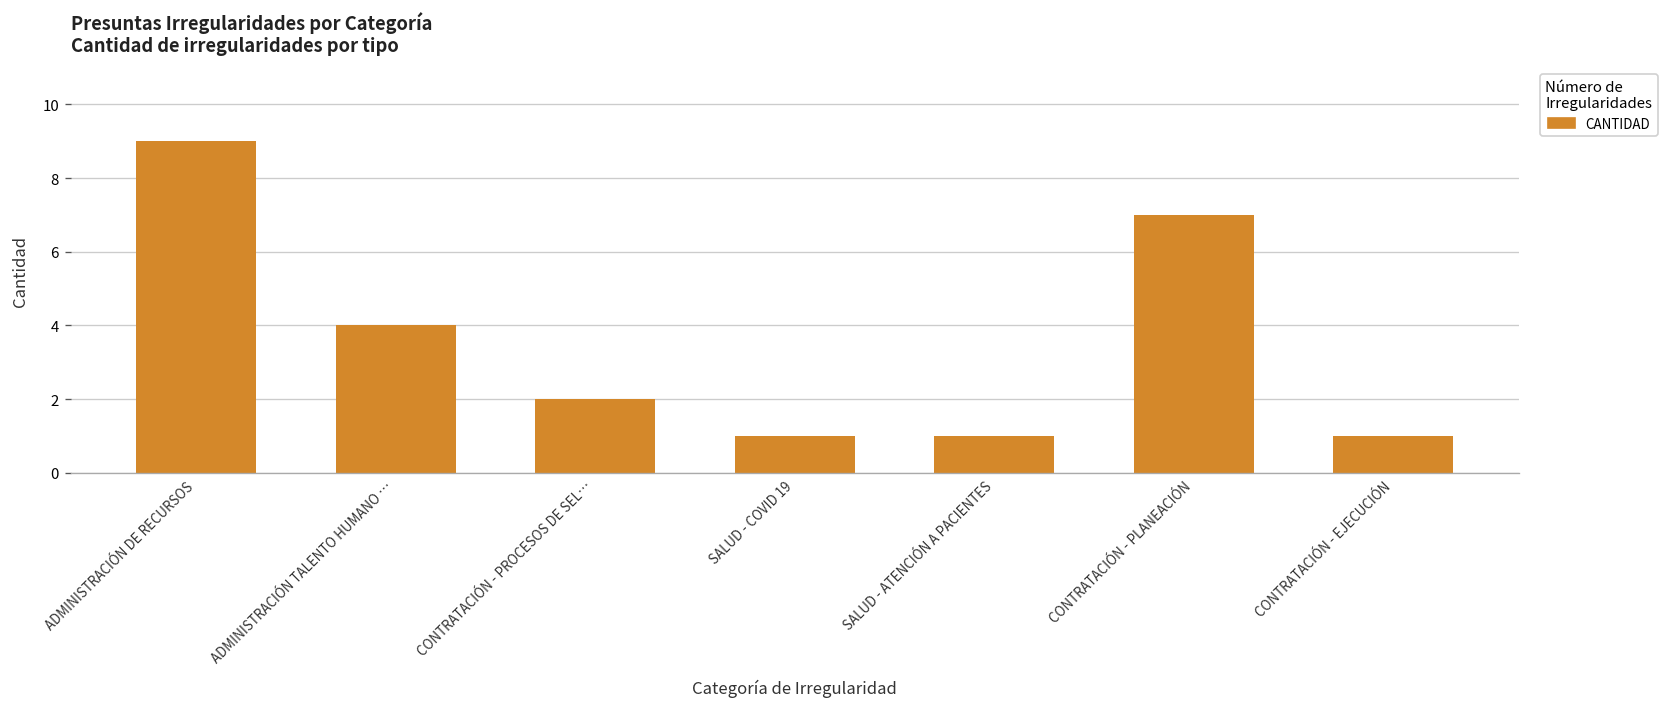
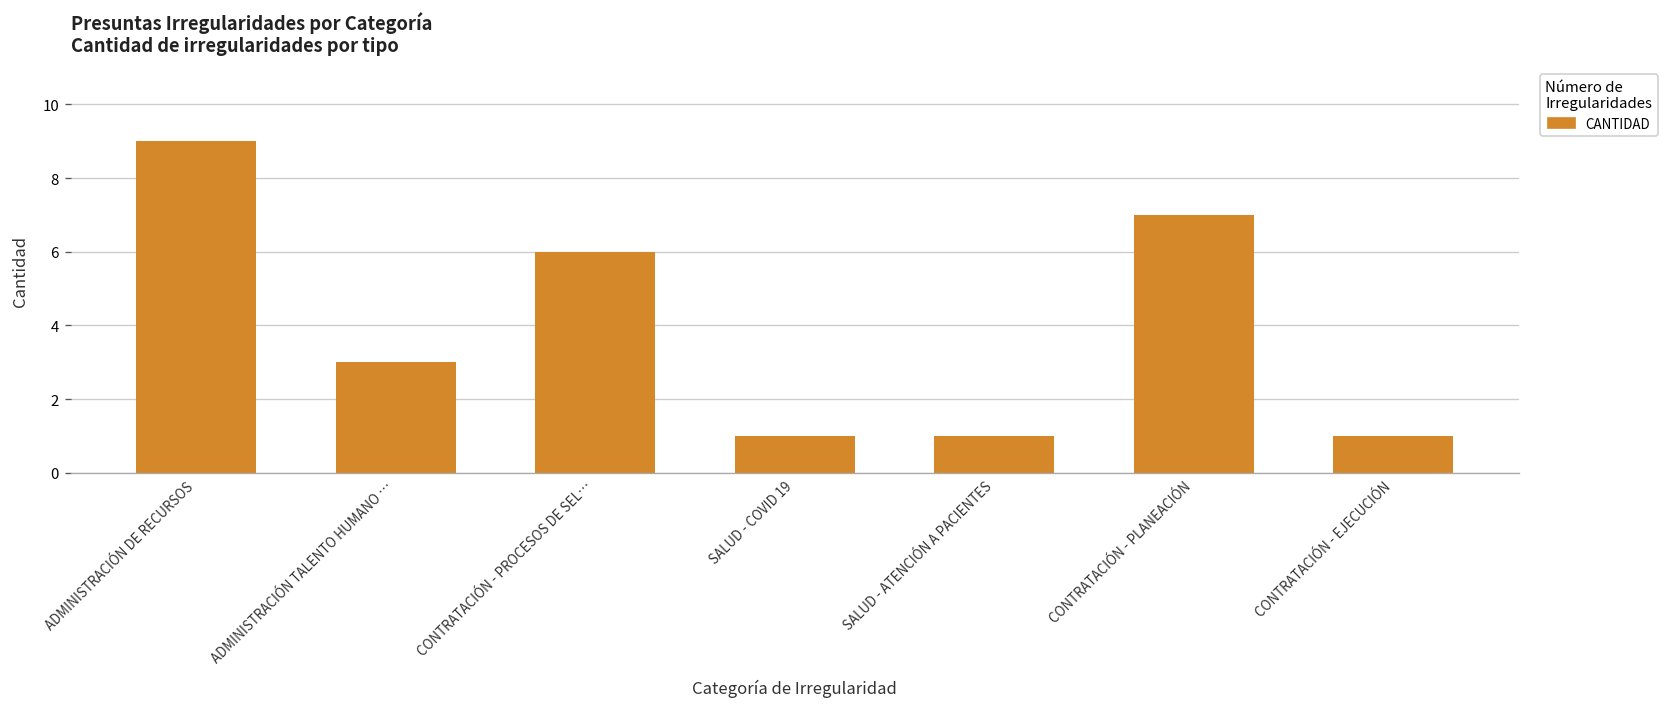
  {
    "ADMINISTRACIÓN DE RECURSOS": 9,
-   "ADMINISTRACIÓN TALENTO HUMANO …": 4,
-   "CONTRATACIÓN - PROCESOS DE SEL…": 2,
+   "ADMINISTRACIÓN TALENTO HUMANO …": 3,
+   "CONTRATACIÓN - PROCESOS DE SEL…": 6,
    "SALUD - COVID 19": 1,
    "SALUD - ATENCIÓN A PACIENTES": 1,
    "CONTRATACIÓN - PLANEACIÓN": 7,
    "CONTRATACIÓN - EJECUCIÓN": 1
  }
